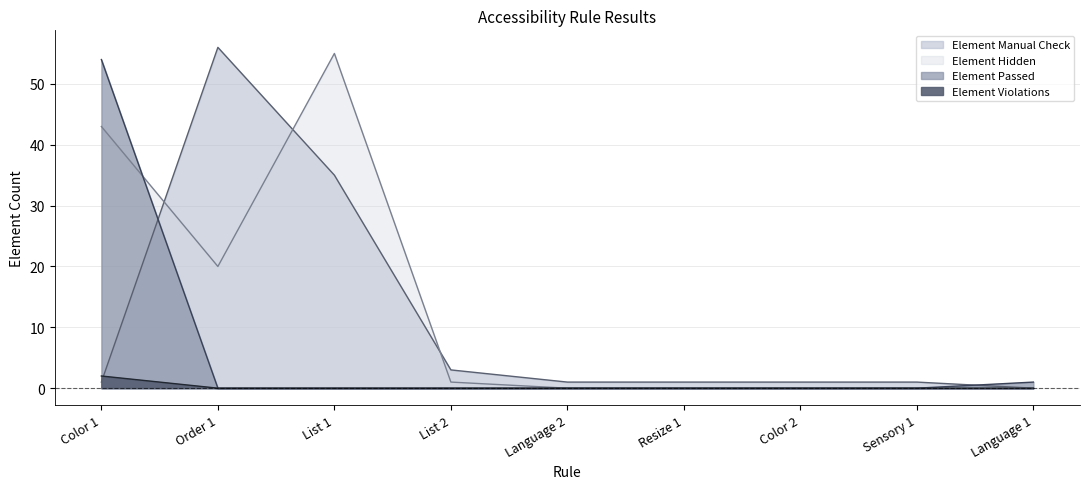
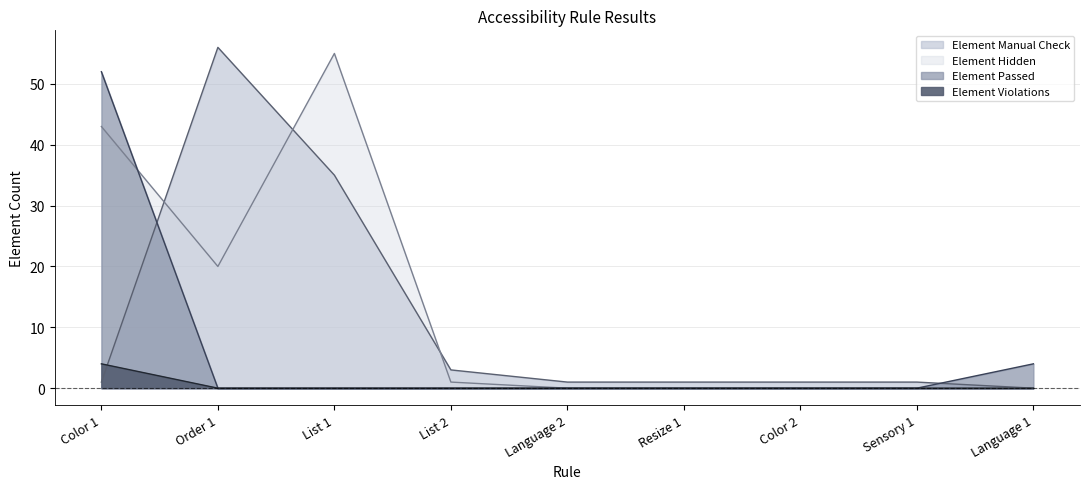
  {
    "Element Passed": {
-     "Color 1": 54,
-     "Language 1": 1
+     "Color 1": 52,
+     "Language 1": 4
    },
    "Element Violations": {
-     "Color 1": 2
+     "Color 1": 4
    }
  }
